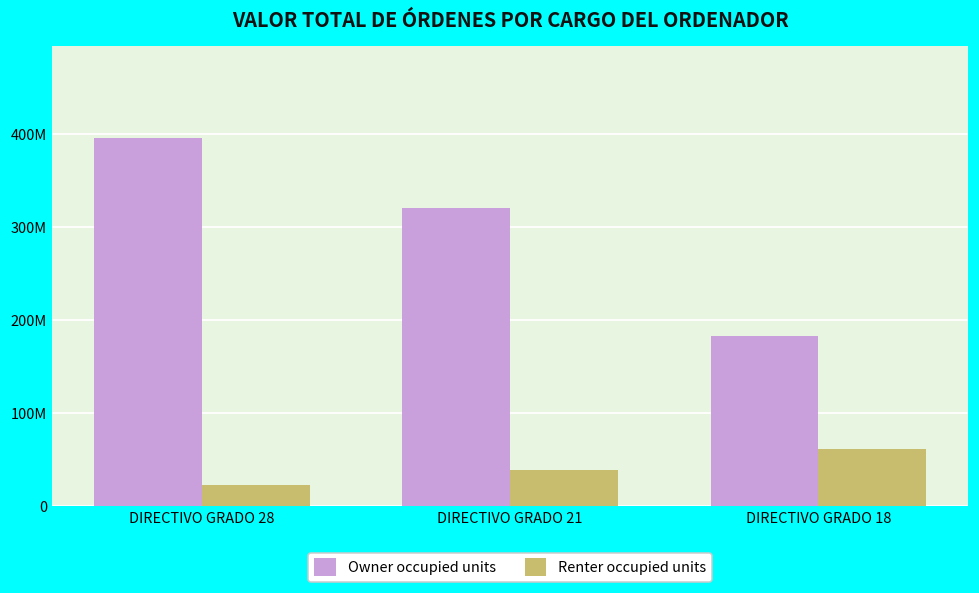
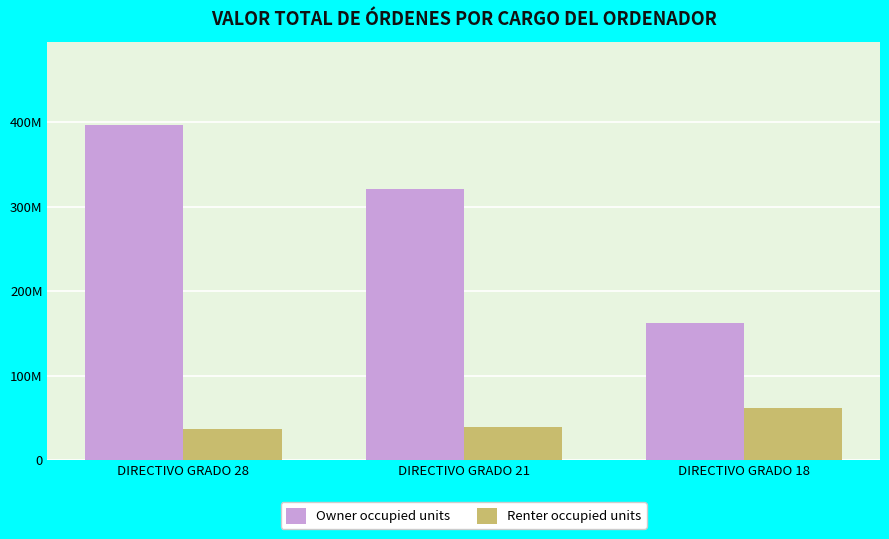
  {
    "Owner occupied units": {
      "DIRECTIVO GRADO 28": 400000000,
      "DIRECTIVO GRADO 21": 320000000,
-     "DIRECTIVO GRADO 18": 180000000
+     "DIRECTIVO GRADO 18": 160000000
    },
    "Renter occupied units": {
-     "DIRECTIVO GRADO 28": 20000000,
+     "DIRECTIVO GRADO 28": 40000000,
      "DIRECTIVO GRADO 21": 40000000,
      "DIRECTIVO GRADO 18": 60000000
    }
  }
